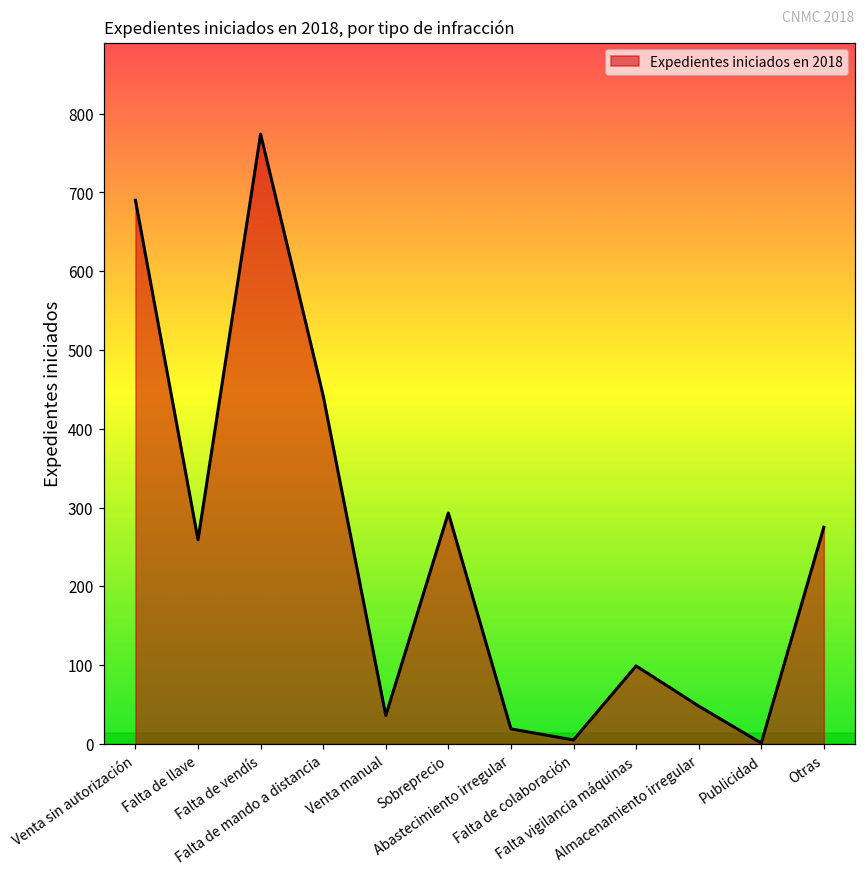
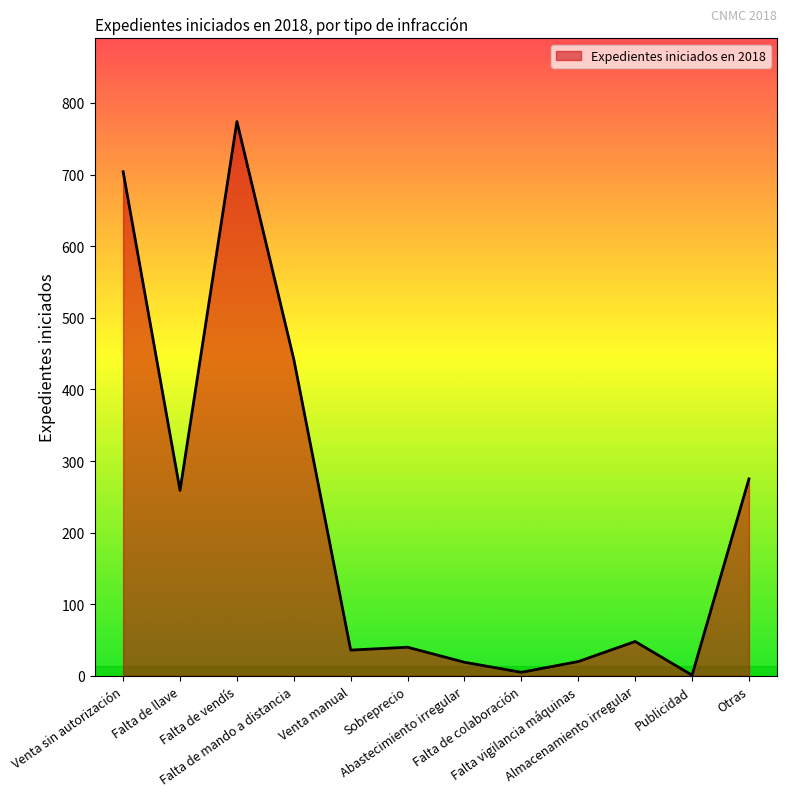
  {
-   "Venta sin autorización": 690,
+   "Venta sin autorización": 700,
    "Falta de llave": 260,
    "Falta de vendís": 770,
    "Falta de mando a distancia": 440,
    "Venta manual": 40,
-   "Sobreprecio": 290,
+   "Sobreprecio": 40,
    "Abastecimiento irregular": 20,
-   "Falta vigilancia máquinas": 100,
+   "Falta vigilancia máquinas": 20,
    "Almacenamiento irregular": 50,
    "Otras": 280
  }
